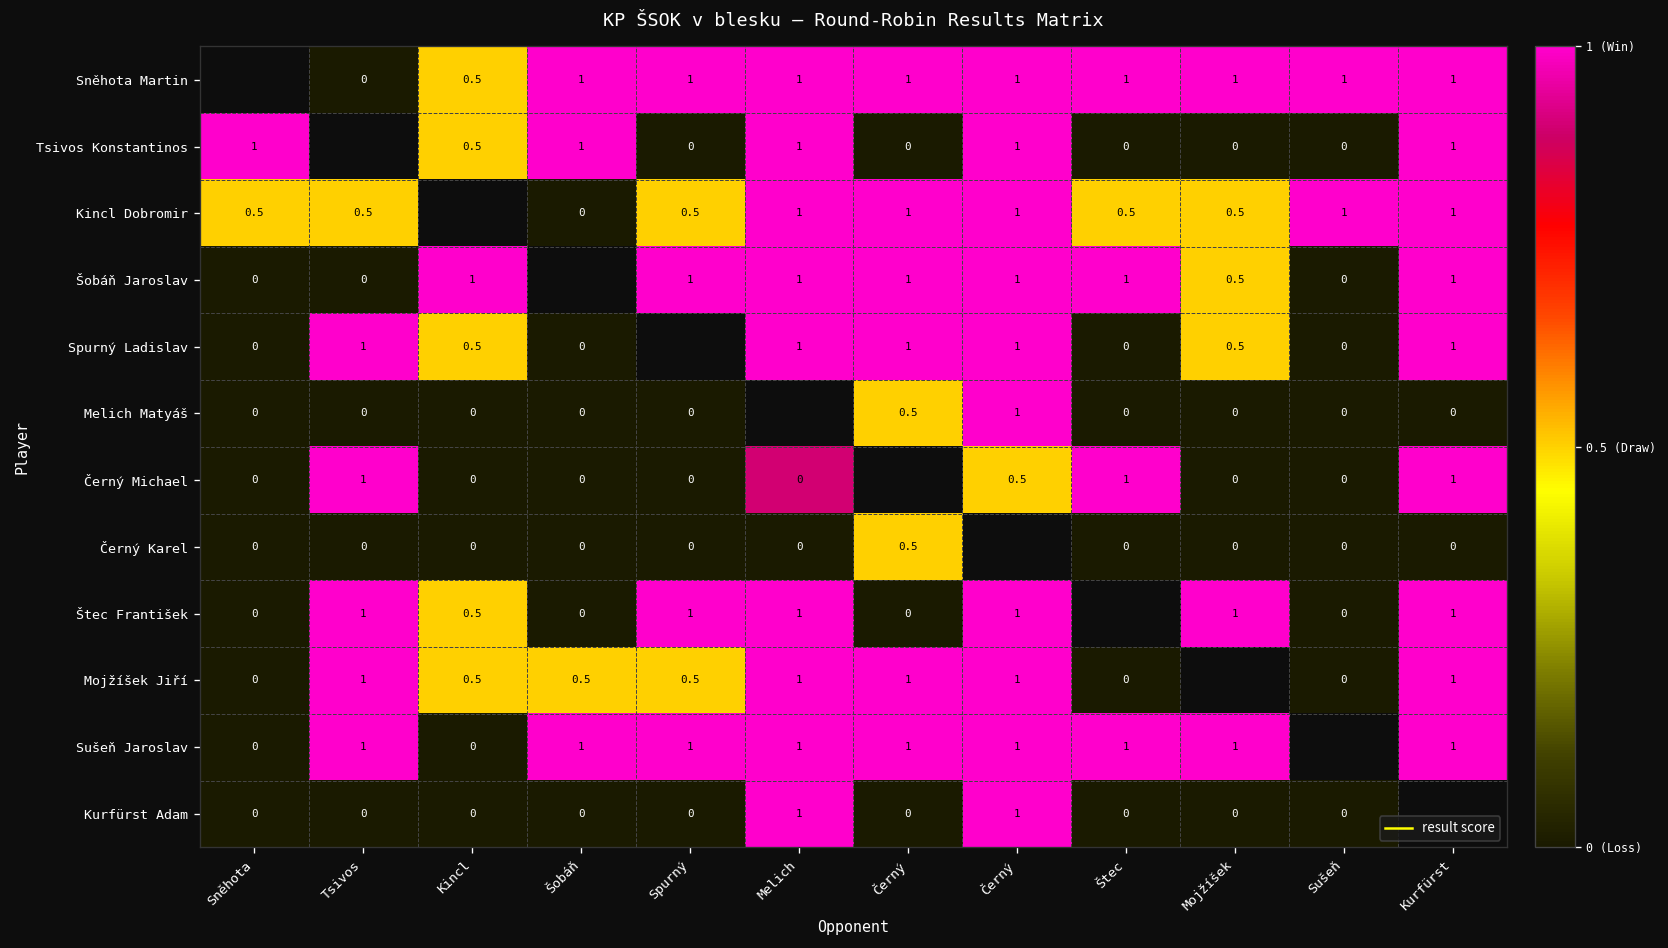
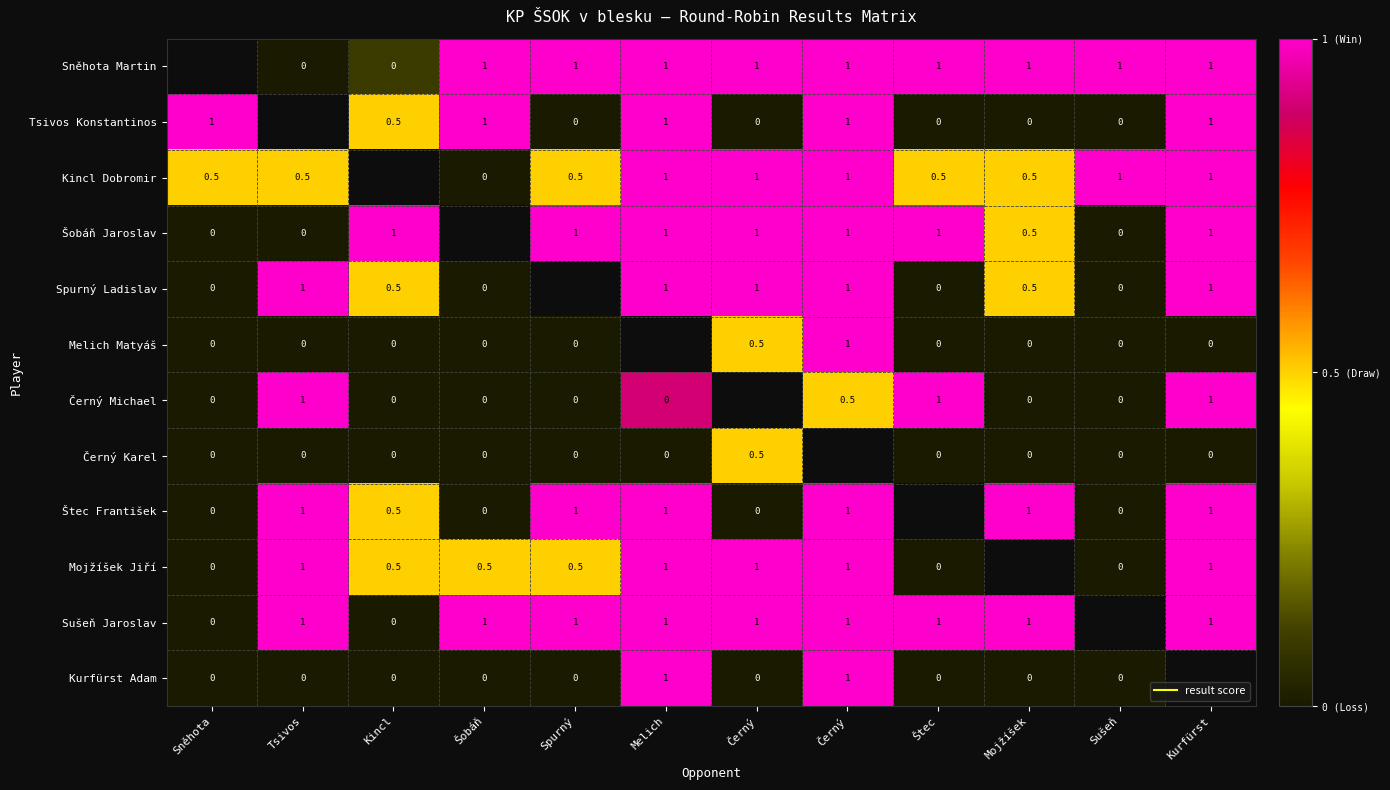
  {
    "Sněhota Martin": {
      "Tsivos": 0,
-     "Kincl": 0.5,
+     "Kincl": 0,
      "Šobáň": 1,
      "Spurný": 1,
      "Melich": 1,
      "Štec": 1,
      "Mojžíšek": 1,
      "Sušeň": 1,
      "Kurfürst": 1
    },
    "Tsivos Konstantinos": {
      "Sněhota": 1,
      "Kincl": 0.5,
      "Šobáň": 1,
      "Spurný": 0,
      "Melich": 1,
      "Štec": 0,
      "Mojžíšek": 0,
      "Sušeň": 0,
      "Kurfürst": 1
    },
    "Kincl Dobromir": {
      "Sněhota": 0.5,
      "Tsivos": 0.5,
      "Šobáň": 0,
      "Spurný": 0.5,
      "Melich": 1,
      "Štec": 0.5,
      "Mojžíšek": 0.5,
      "Sušeň": 1,
      "Kurfürst": 1
    },
    "Šobáň Jaroslav": {
      "Sněhota": 0,
      "Tsivos": 0,
      "Kincl": 1,
      "Spurný": 1,
      "Melich": 1,
      "Štec": 1,
      "Mojžíšek": 0.5,
      "Sušeň": 0,
      "Kurfürst": 1
    },
    "Spurný Ladislav": {
      "Sněhota": 0,
      "Tsivos": 1,
      "Kincl": 0.5,
      "Šobáň": 0,
      "Melich": 1,
      "Štec": 0,
      "Mojžíšek": 0.5,
      "Sušeň": 0,
      "Kurfürst": 1
    },
    "Melich Matyáš": {
      "Sněhota": 0,
      "Tsivos": 0,
      "Kincl": 0,
      "Šobáň": 0,
      "Spurný": 0,
      "Štec": 0,
      "Mojžíšek": 0,
      "Sušeň": 0,
      "Kurfürst": 0
    },
    "Černý Michael": {
      "Sněhota": 0,
      "Tsivos": 1,
      "Kincl": 0,
      "Šobáň": 0,
      "Spurný": 0,
      "Melich": 0,
      "Černý": 0.5,
      "Štec": 1,
      "Mojžíšek": 0,
      "Sušeň": 0,
      "Kurfürst": 1
    },
    "Černý Karel": {
      "Sněhota": 0,
      "Tsivos": 0,
      "Kincl": 0,
      "Šobáň": 0,
      "Spurný": 0,
      "Melich": 0,
      "Černý": 0.5,
      "Štec": 0,
      "Mojžíšek": 0,
      "Sušeň": 0,
      "Kurfürst": 0
    },
    "Štec František": {
      "Sněhota": 0,
      "Tsivos": 1,
      "Kincl": 0.5,
      "Šobáň": 0,
      "Spurný": 1,
      "Melich": 1,
      "Mojžíšek": 1,
      "Sušeň": 0,
      "Kurfürst": 1
    },
    "Mojžíšek Jiří": {
      "Sněhota": 0,
      "Tsivos": 1,
      "Kincl": 0.5,
      "Šobáň": 0.5,
      "Spurný": 0.5,
      "Melich": 1,
      "Štec": 0,
      "Sušeň": 0,
      "Kurfürst": 1
    },
    "Sušeň Jaroslav": {
      "Sněhota": 0,
      "Tsivos": 1,
      "Kincl": 0,
      "Šobáň": 1,
      "Spurný": 1,
      "Melich": 1,
      "Štec": 1,
      "Mojžíšek": 1,
      "Kurfürst": 1
    },
    "Kurfürst Adam": {
      "Sněhota": 0,
      "Tsivos": 0,
      "Kincl": 0,
      "Šobáň": 0,
      "Spurný": 0,
      "Melich": 1,
      "Štec": 0,
      "Mojžíšek": 0,
      "Sušeň": 0
    }
  }
